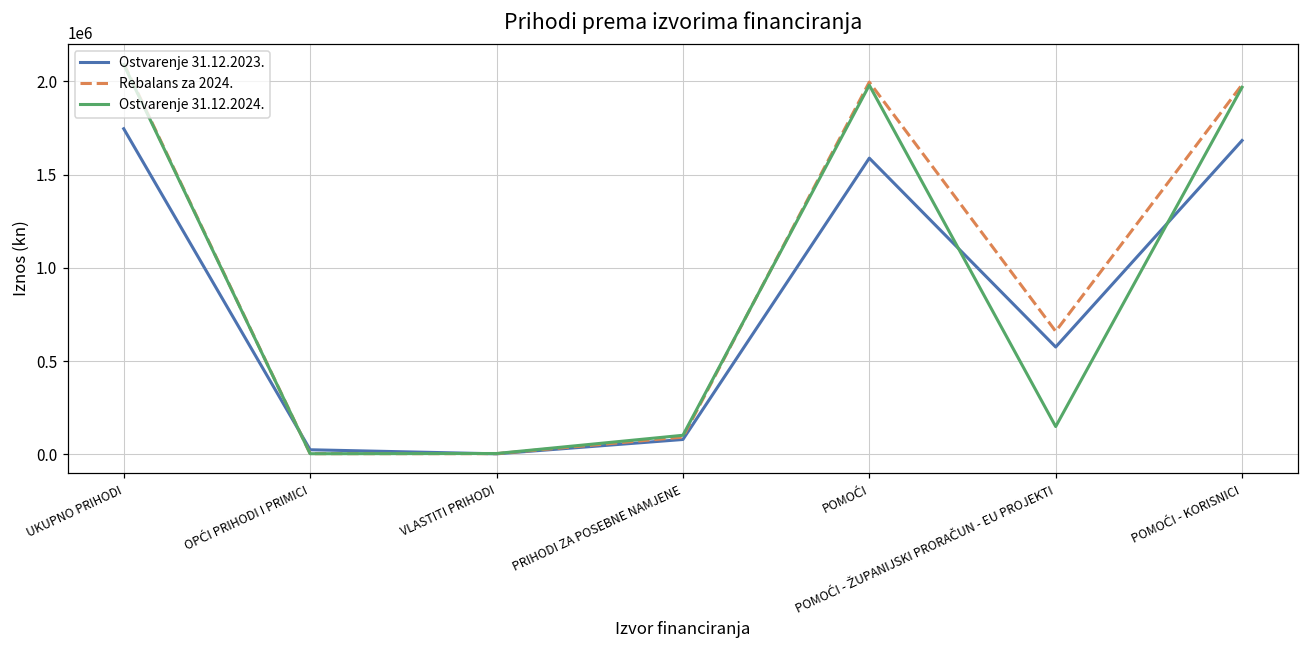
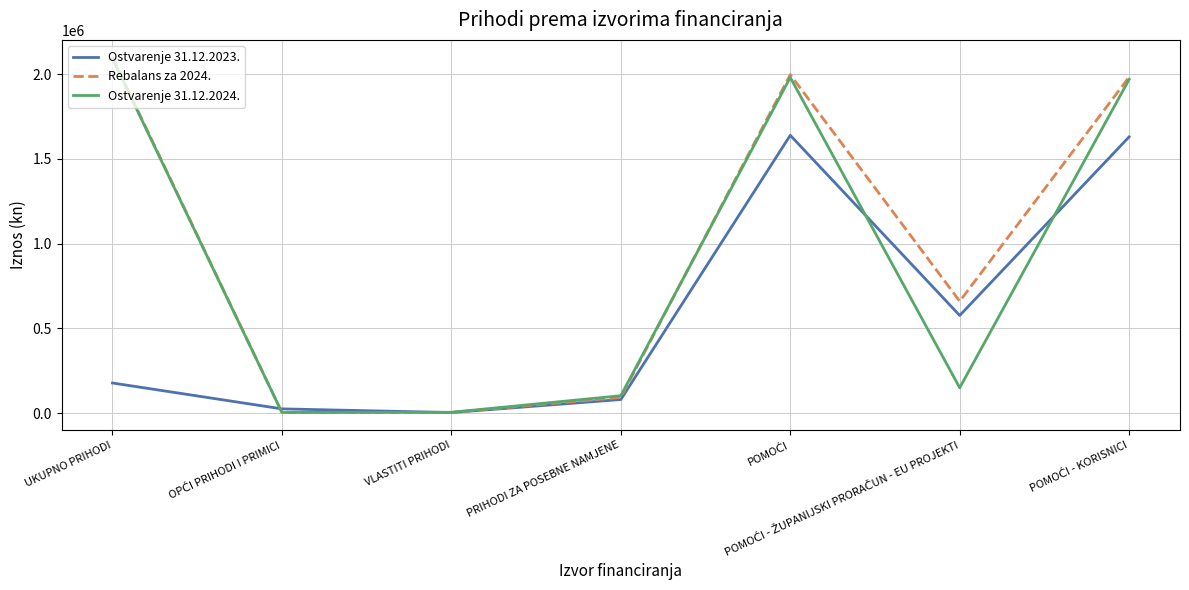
  {
    "Ostvarenje 31.12.2023.": {
-     "UKUPNO PRIHODI": 1750000,
+     "UKUPNO PRIHODI": 180000,
      "OPĆI PRIHODI I PRIMICI": 20000,
-     "POMOĆI": 1590000,
+     "POMOĆI": 1640000,
      "POMOĆI - ŽUPANIJSKI PRORAČUN - EU PROJEKTI": 580000,
-     "POMOĆI - KORISNICI": 1680000
+     "POMOĆI - KORISNICI": 1630000
    },
    "Rebalans za 2024.": {
      "POMOĆI": 2000000,
      "POMOĆI - ŽUPANIJSKI PRORAČUN - EU PROJEKTI": 660000
    },
    "Ostvarenje 31.12.2024.": {
      "POMOĆI": 1980000,
      "POMOĆI - ŽUPANIJSKI PRORAČUN - EU PROJEKTI": 150000
    }
  }
